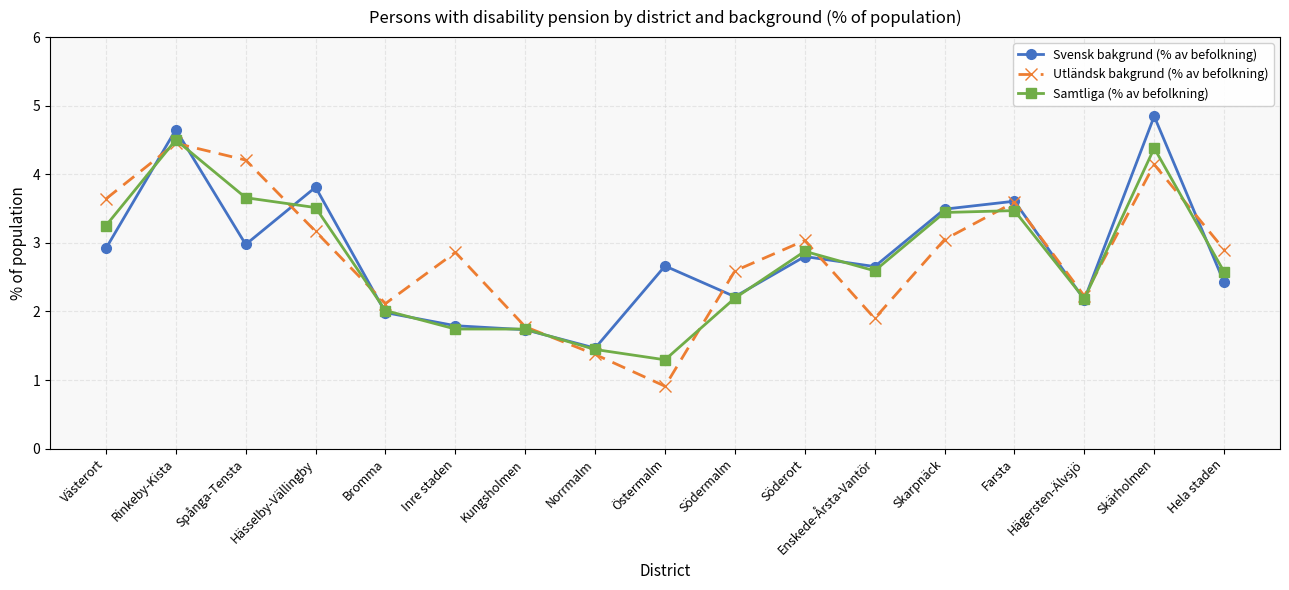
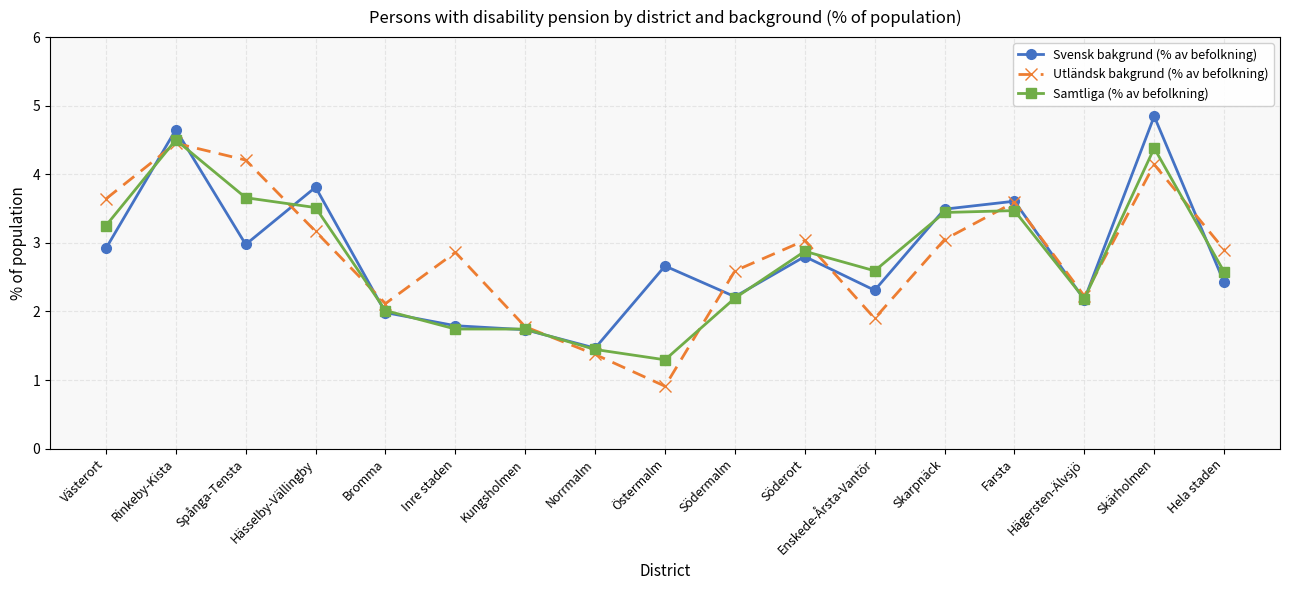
  {
    "Svensk bakgrund (% av befolkning)": {
      "Västerort": 2.9,
      "Rinkeby-Kista": 4.7,
      "Spånga-Tensta": 3.0,
      "Hässelby-Vällingby": 3.8,
      "Inre staden": 1.8,
      "Östermalm": 2.7,
      "Söderort": 2.8,
-     "Enskede-Årsta-Vantör": 2.7,
+     "Enskede-Årsta-Vantör": 2.3,
      "Skarpnäck": 3.5,
      "Skärholmen": 4.8,
      "Hela staden": 2.4
    },
    "Utländsk bakgrund (% av befolkning)": {
      "Västerort": 3.6,
      "Rinkeby-Kista": 4.5,
      "Spånga-Tensta": 4.2,
      "Hässelby-Vällingby": 3.2,
      "Bromma": 2.1,
      "Inre staden": 2.9,
      "Norrmalm": 1.4,
      "Östermalm": 0.9,
      "Södermalm": 2.6,
      "Söderort": 3.0,
      "Enskede-Årsta-Vantör": 1.9,
      "Skarpnäck": 3.0,
      "Hägersten-Älvsjö": 2.2,
      "Skärholmen": 4.1,
      "Hela staden": 2.9
    },
    "Samtliga (% av befolkning)": {
      "Västerort": 3.3,
      "Rinkeby-Kista": 4.5,
      "Spånga-Tensta": 3.7,
      "Hässelby-Vällingby": 3.5,
      "Inre staden": 1.7,
      "Östermalm": 1.3,
      "Söderort": 2.9,
      "Enskede-Årsta-Vantör": 2.6,
      "Skarpnäck": 3.4,
      "Farsta": 3.5,
      "Skärholmen": 4.4,
      "Hela staden": 2.6
    }
  }
